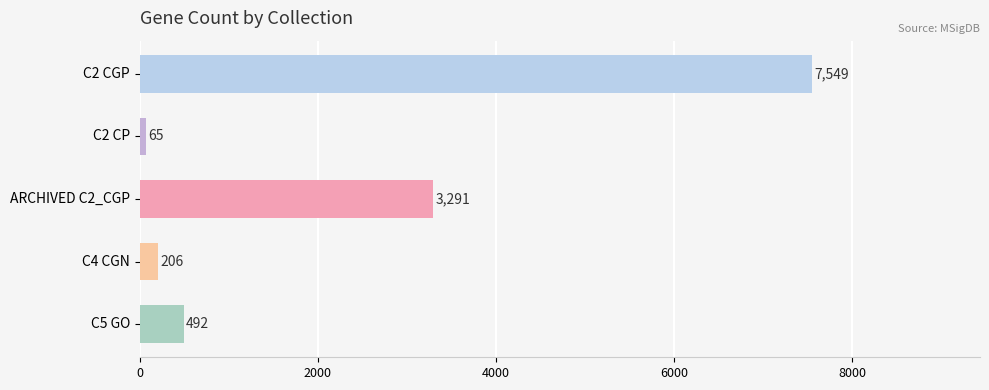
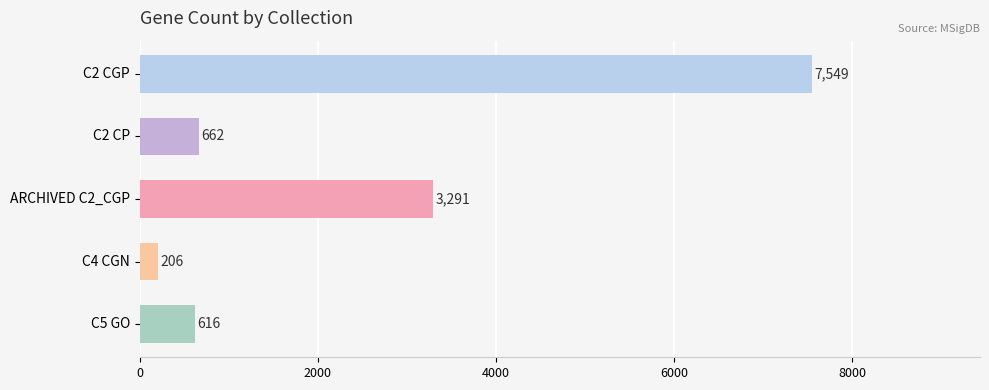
  {
    "C2 CGP": "7,549",
-   "C2 CP": "65",
+   "C2 CP": "662",
    "ARCHIVED C2_CGP": "3,291",
    "C4 CGN": "206",
-   "C5 GO": "492"
+   "C5 GO": "616"
  }
